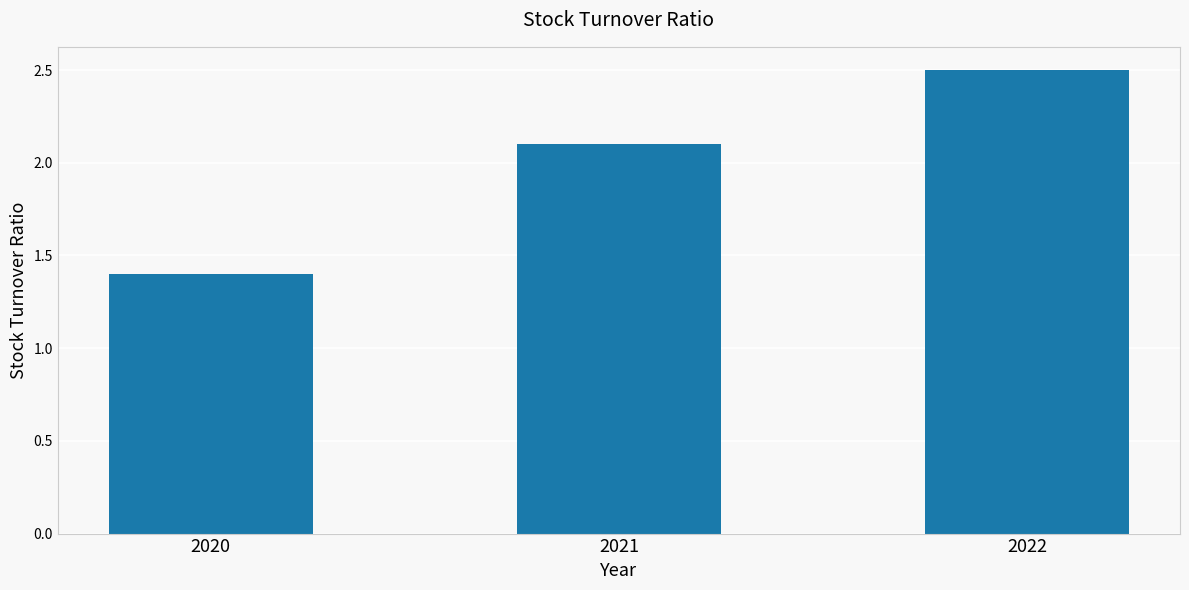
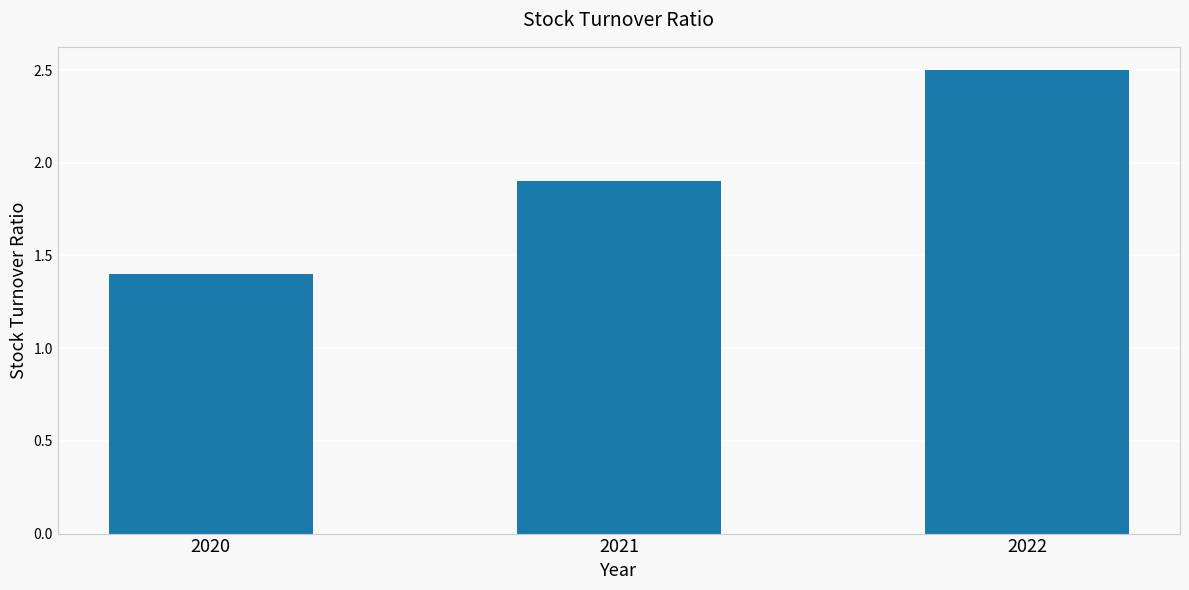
  {
    "2020": 1.4,
-   "2021": 2.1,
+   "2021": 1.9,
    "2022": 2.5
  }
